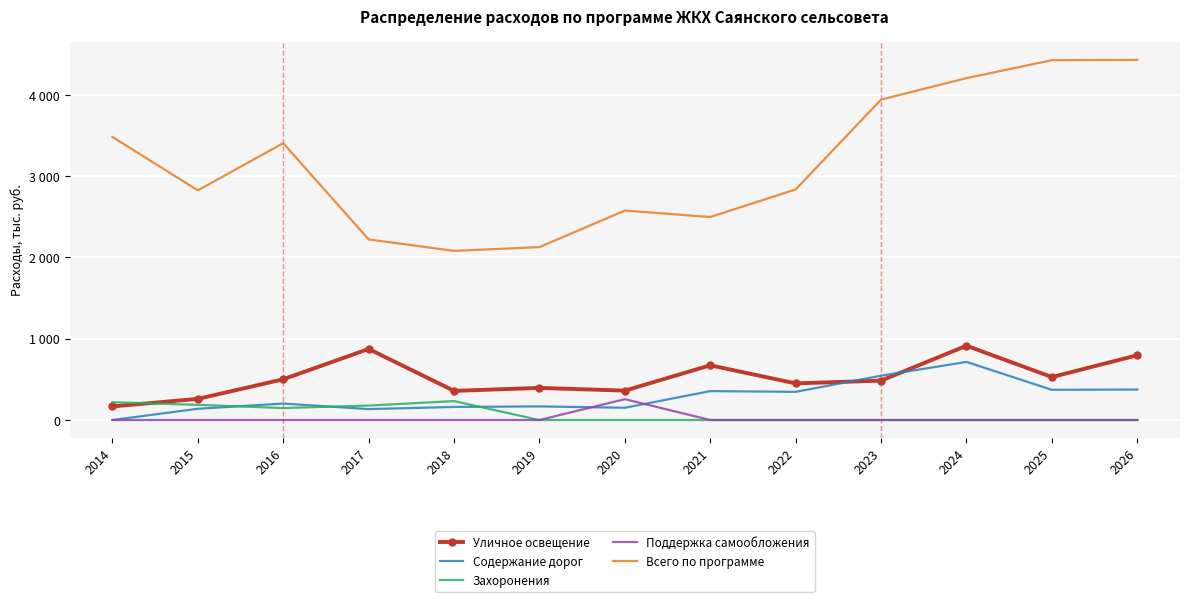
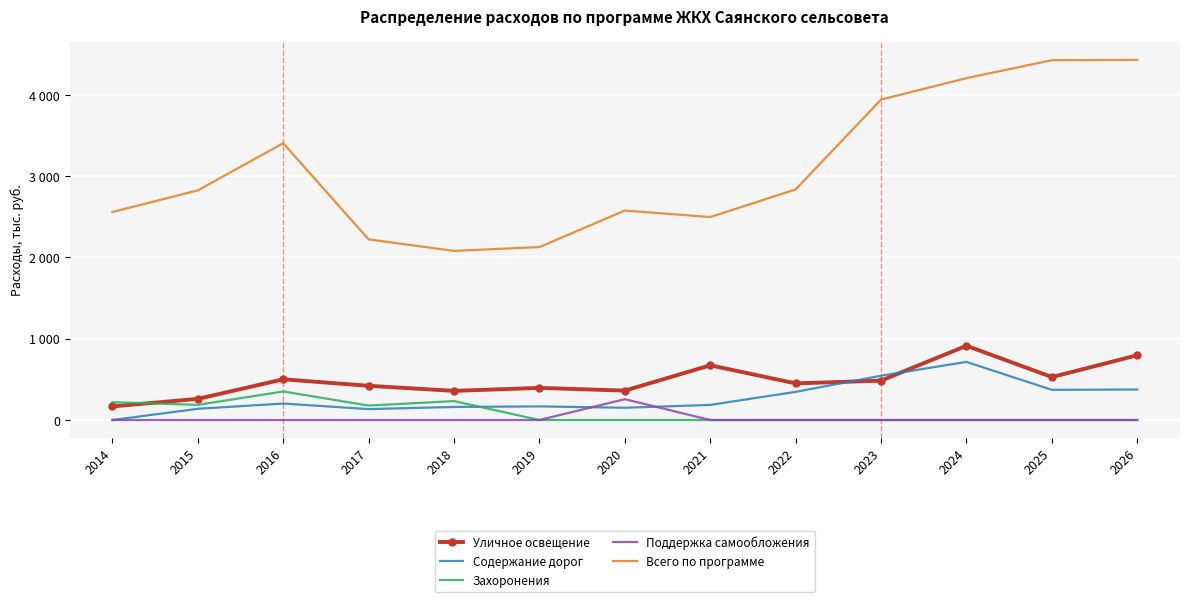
  {
    "Уличное освещение": {
      "2014": 200,
      "2015": 300,
      "2016": 500,
-     "2017": 900,
+     "2017": 400,
      "2018": 400,
      "2019": 400,
      "2020": 400,
      "2021": 700,
      "2022": 500,
      "2023": 500,
      "2024": 900,
      "2025": 500,
      "2026": 800
    },
    "Содержание дорог": {
      "2015": 100,
      "2016": 200,
      "2017": 100,
      "2018": 200,
      "2019": 200,
      "2020": 200,
-     "2021": 400,
+     "2021": 200,
      "2022": 300,
      "2023": 500,
      "2024": 700,
      "2025": 400,
      "2026": 400
    },
    "Захоронения": {
      "2014": 200,
      "2015": 200,
-     "2016": 100,
+     "2016": 400,
      "2017": 200,
      "2018": 200,
      "2020": 0
    },
    "Поддержка самообложения": {
      "2015": 0,
      "2016": 0,
      "2017": 0,
      "2018": 0,
      "2020": 300
    },
    "Всего по программе": {
-     "2014": 3500,
+     "2014": 2600,
      "2015": 2800,
      "2016": 3400,
      "2017": 2200,
      "2018": 2100,
      "2019": 2100,
      "2020": 2600,
      "2021": 2500,
      "2022": 2800,
      "2023": 3900,
      "2024": 4200,
      "2025": 4400,
      "2026": 4400
    }
  }
